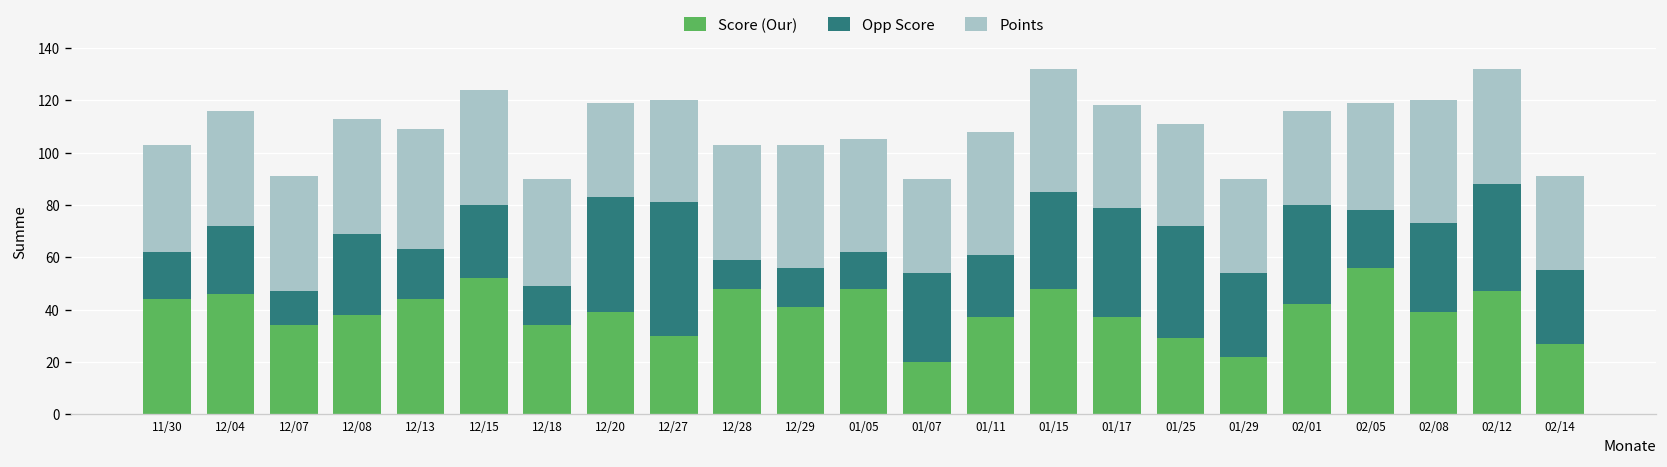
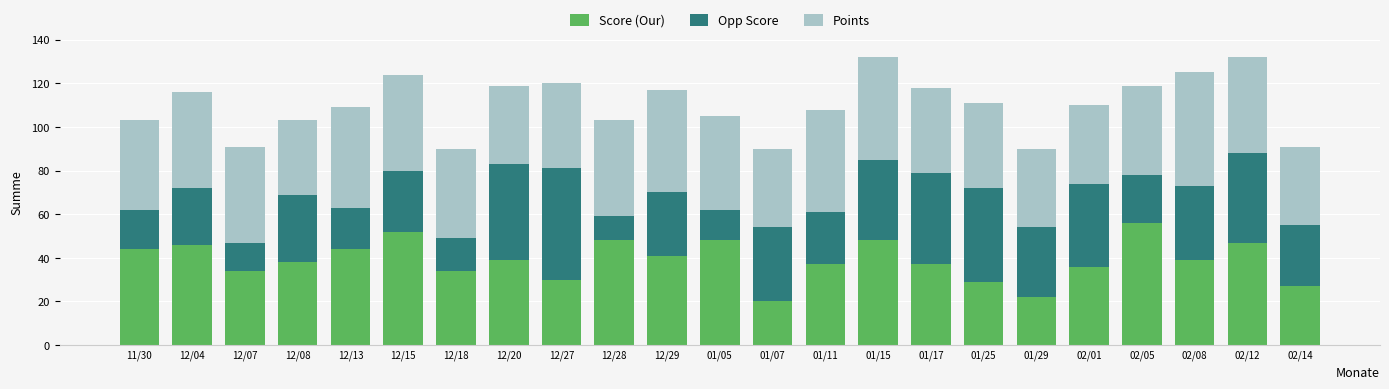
  {
    "Score (Our)": {
      "11/30": 44,
      "12/04": 46,
      "12/07": 34,
      "12/08": 38,
      "12/13": 44,
      "12/15": 52,
      "12/18": 34,
      "12/20": 39,
      "12/27": 30,
      "12/28": 48,
      "12/29": 41,
      "01/05": 48,
      "01/07": 20,
      "01/11": 37,
      "01/15": 48,
      "01/17": 37,
      "01/25": 29,
      "01/29": 22,
-     "02/01": 42,
+     "02/01": 36,
      "02/05": 56,
      "02/08": 39,
      "02/12": 47,
      "02/14": 27
    },
    "Opp Score": {
      "11/30": 18,
      "12/04": 26,
      "12/07": 13,
      "12/08": 31,
      "12/13": 19,
      "12/15": 28,
      "12/18": 15,
      "12/20": 44,
      "12/27": 51,
      "12/28": 11,
-     "12/29": 15,
+     "12/29": 29,
      "01/05": 14,
      "01/07": 34,
      "01/11": 24,
      "01/15": 37,
      "01/17": 42,
      "01/25": 43,
      "01/29": 32,
      "02/01": 38,
      "02/05": 22,
      "02/08": 34,
      "02/12": 41,
      "02/14": 28
    },
    "Points": {
      "11/30": 41,
      "12/04": 44,
      "12/07": 44,
-     "12/08": 44,
+     "12/08": 34,
      "12/13": 46,
      "12/15": 44,
      "12/18": 41,
      "12/20": 36,
      "12/27": 39,
      "12/28": 44,
      "12/29": 47,
      "01/05": 43,
      "01/07": 36,
      "01/11": 47,
      "01/15": 47,
      "01/17": 39,
      "01/25": 39,
      "01/29": 36,
      "02/01": 36,
      "02/05": 41,
-     "02/08": 47,
+     "02/08": 52,
      "02/12": 44,
      "02/14": 36
    }
  }
